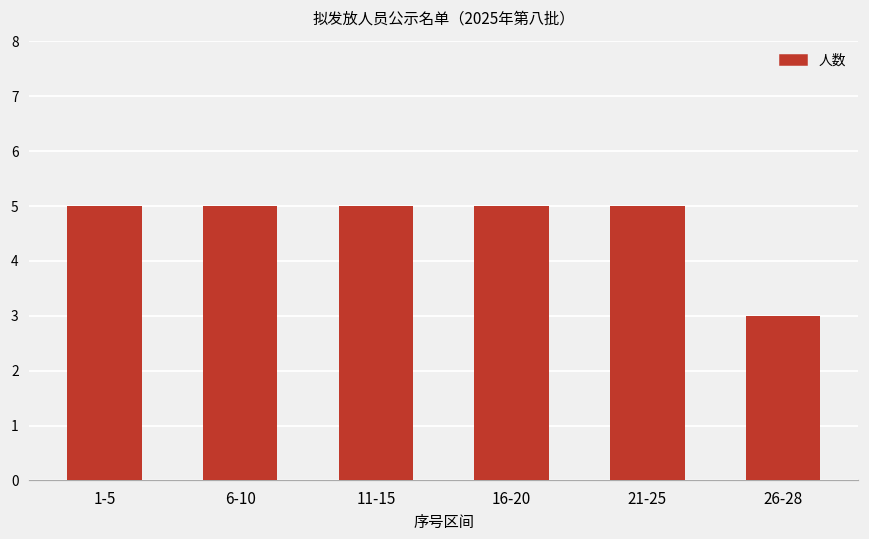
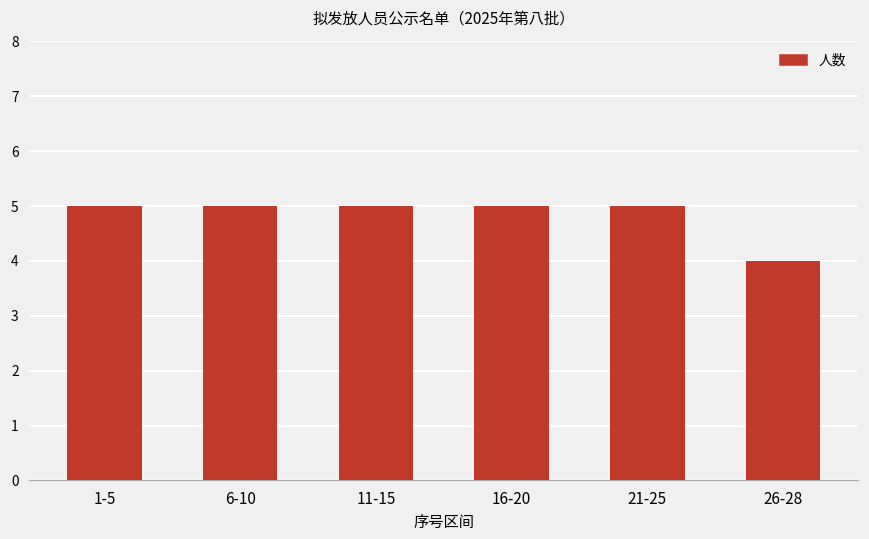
  {
    "1-5": 5,
    "6-10": 5,
    "11-15": 5,
    "16-20": 5,
    "21-25": 5,
-   "26-28": 3
+   "26-28": 4
  }
